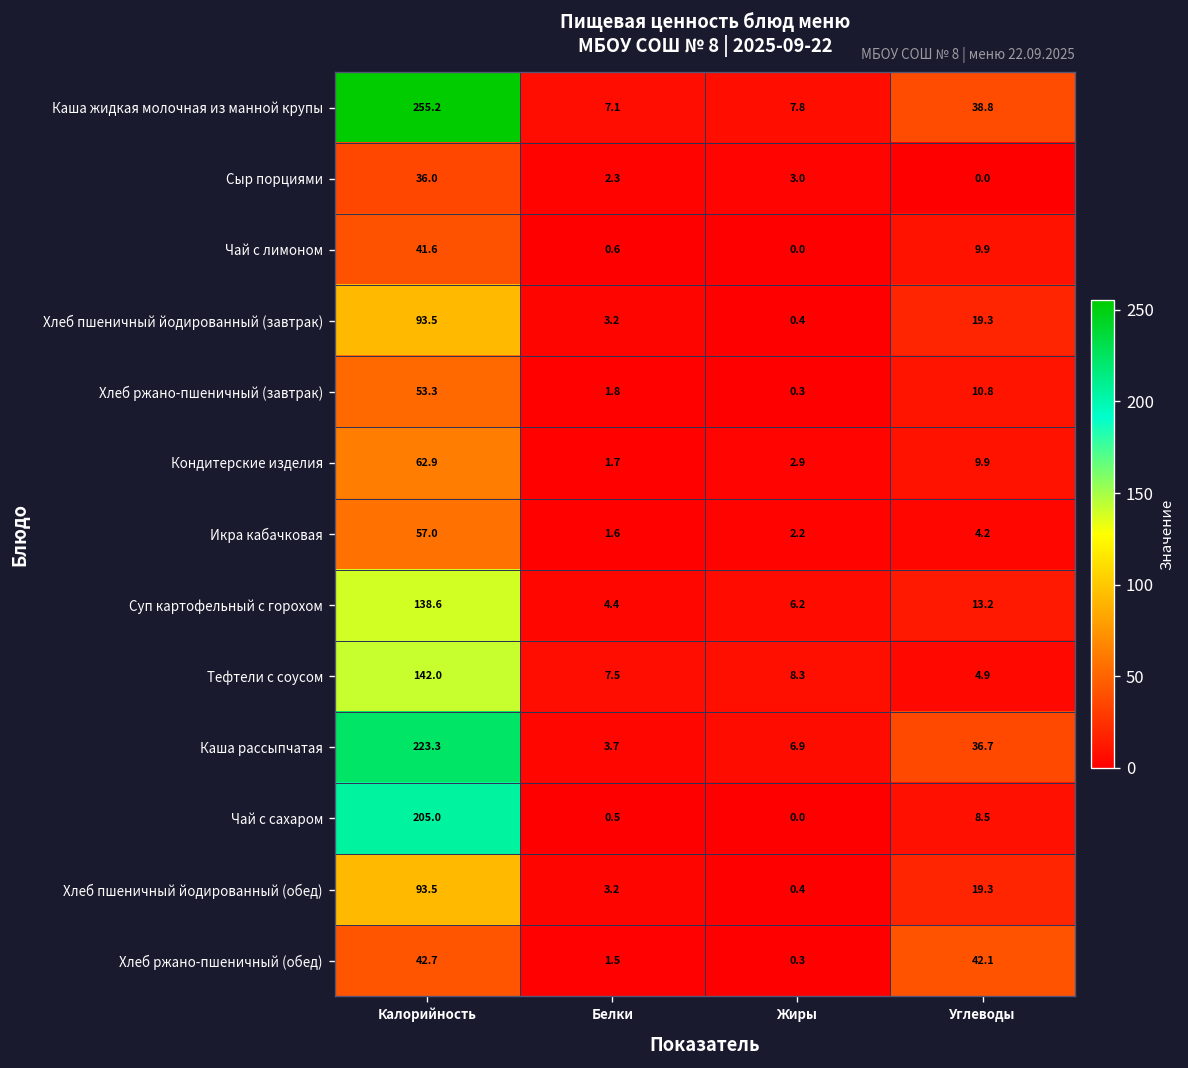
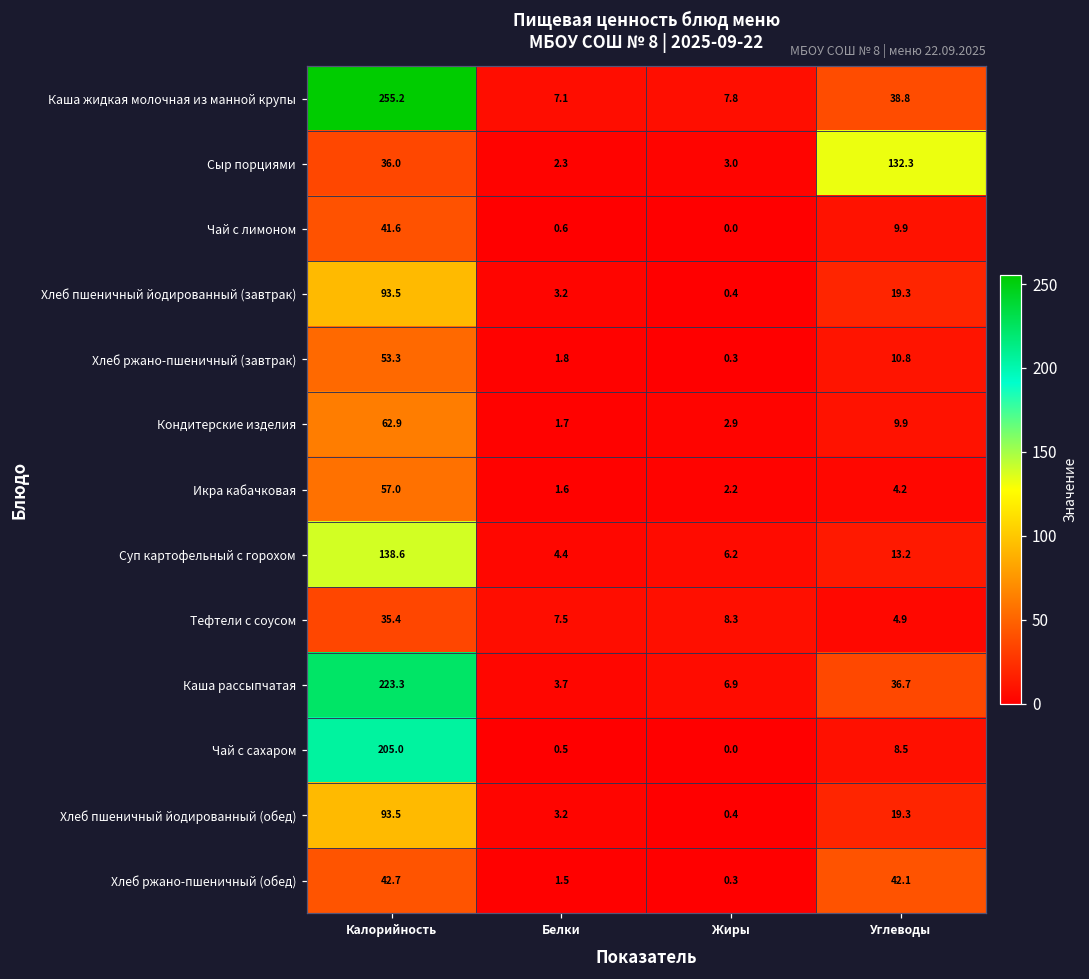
  {
    "Каша жидкая молочная из манной крупы": {
      "Калорийность": 255.2,
      "Белки": 7.1,
      "Жиры": 7.8,
      "Углеводы": 38.8
    },
    "Сыр порциями": {
      "Калорийность": 36.0,
      "Белки": 2.3,
      "Жиры": 3.0,
-     "Углеводы": 0.0
+     "Углеводы": 132.3
    },
    "Чай с лимоном": {
      "Калорийность": 41.6,
      "Белки": 0.6,
      "Жиры": 0.0,
      "Углеводы": 9.9
    },
    "Хлеб пшеничный йодированный (завтрак)": {
      "Калорийность": 93.5,
      "Белки": 3.2,
      "Жиры": 0.4,
      "Углеводы": 19.3
    },
    "Хлеб ржано-пшеничный (завтрак)": {
      "Калорийность": 53.3,
      "Белки": 1.8,
      "Жиры": 0.3,
      "Углеводы": 10.8
    },
    "Кондитерские изделия": {
      "Калорийность": 62.9,
      "Белки": 1.7,
      "Жиры": 2.9,
      "Углеводы": 9.9
    },
    "Икра кабачковая": {
      "Калорийность": 57.0,
      "Белки": 1.6,
      "Жиры": 2.2,
      "Углеводы": 4.2
    },
    "Суп картофельный с горохом": {
      "Калорийность": 138.6,
      "Белки": 4.4,
      "Жиры": 6.2,
      "Углеводы": 13.2
    },
    "Тефтели с соусом": {
-     "Калорийность": 142.0,
+     "Калорийность": 35.4,
      "Белки": 7.5,
      "Жиры": 8.3,
      "Углеводы": 4.9
    },
    "Каша рассыпчатая": {
      "Калорийность": 223.3,
      "Белки": 3.7,
      "Жиры": 6.9,
      "Углеводы": 36.7
    },
    "Чай с сахаром": {
      "Калорийность": 205.0,
      "Белки": 0.5,
      "Жиры": 0.0,
      "Углеводы": 8.5
    },
    "Хлеб пшеничный йодированный (обед)": {
      "Калорийность": 93.5,
      "Белки": 3.2,
      "Жиры": 0.4,
      "Углеводы": 19.3
    },
    "Хлеб ржано-пшеничный (обед)": {
      "Калорийность": 42.7,
      "Белки": 1.5,
      "Жиры": 0.3,
      "Углеводы": 42.1
    }
  }
